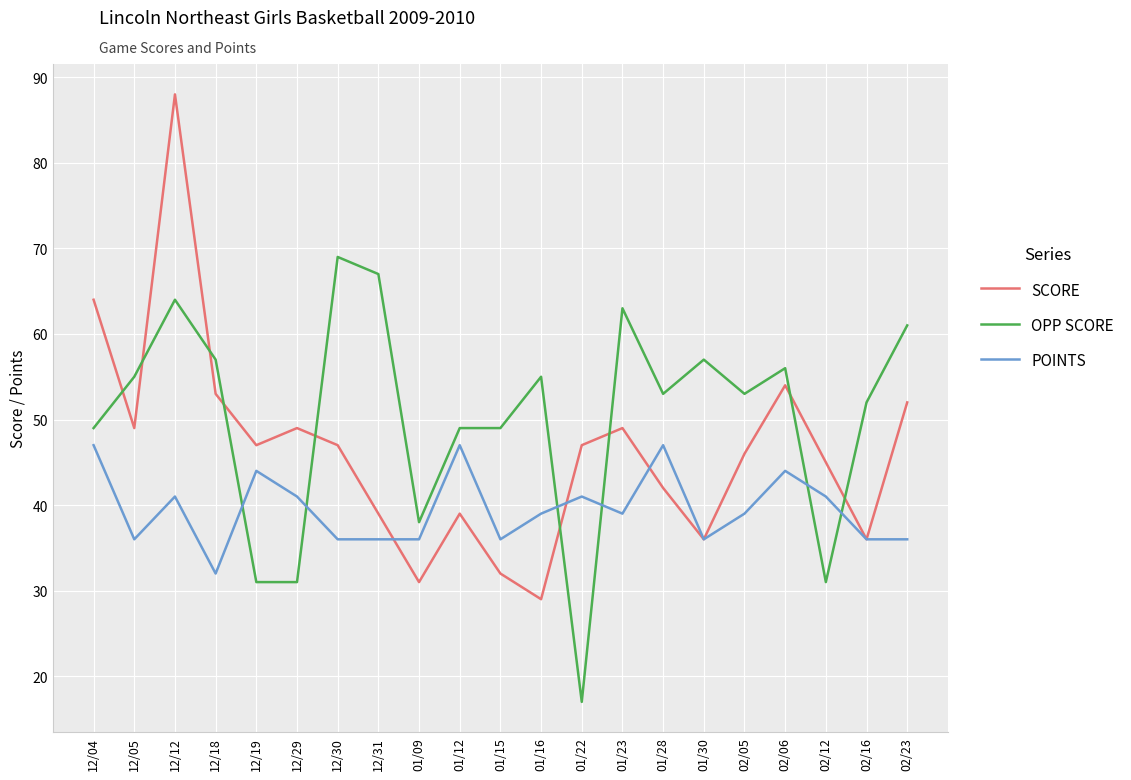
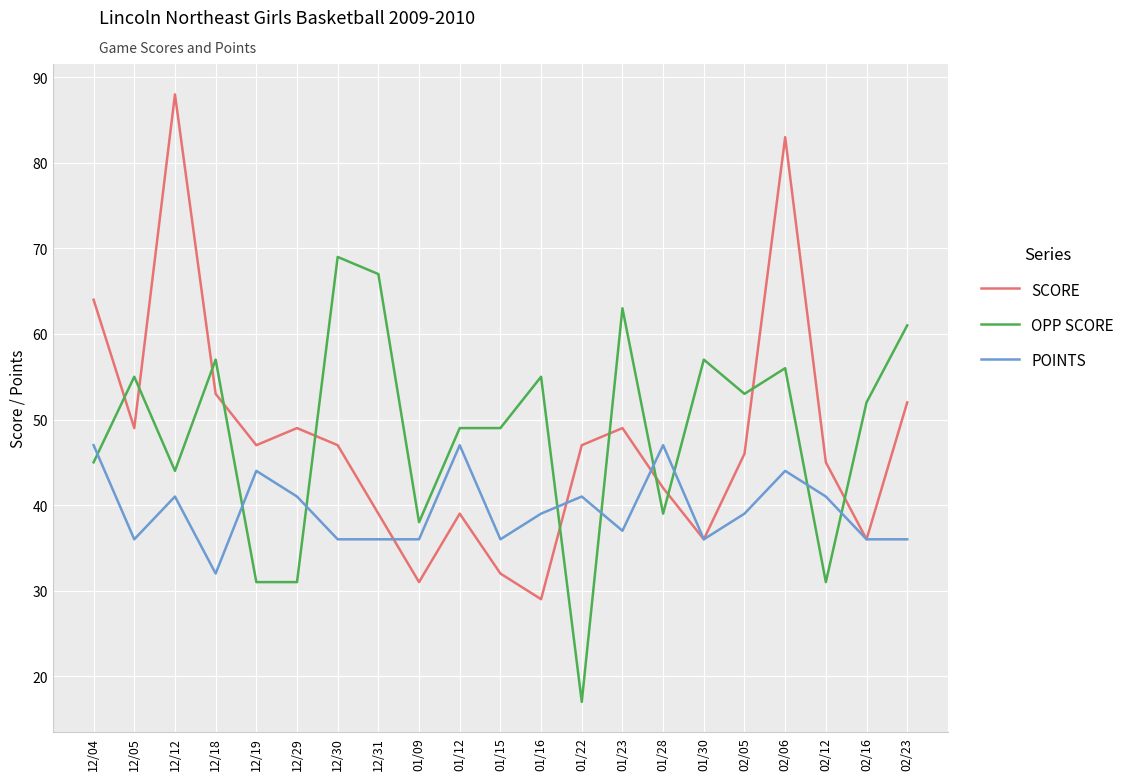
  {
    "SCORE": {
      "12/04": 64,
      "12/05": 49,
      "12/12": 88,
      "12/18": 53,
      "12/19": 47,
      "12/29": 49,
      "12/30": 47,
      "12/31": 39,
      "01/09": 31,
      "01/12": 39,
      "01/15": 32,
      "01/16": 29,
      "01/22": 47,
      "01/23": 49,
      "01/28": 42,
      "02/05": 46,
-     "02/06": 54,
+     "02/06": 83,
      "02/12": 45,
      "02/23": 52
    },
    "OPP SCORE": {
-     "12/04": 49,
+     "12/04": 45,
      "12/05": 55,
-     "12/12": 64,
+     "12/12": 44,
      "12/18": 57,
      "12/19": 31,
      "12/29": 31,
      "12/30": 69,
      "12/31": 67,
      "01/09": 38,
      "01/12": 49,
      "01/15": 49,
      "01/16": 55,
      "01/22": 17,
      "01/23": 63,
-     "01/28": 53,
+     "01/28": 39,
      "01/30": 57,
      "02/05": 53,
      "02/06": 56,
      "02/12": 31,
      "02/16": 52,
      "02/23": 61
    },
    "POINTS": {
      "12/04": 47,
      "12/05": 36,
      "12/12": 41,
      "12/18": 32,
      "12/19": 44,
      "12/29": 41,
      "12/30": 36,
      "12/31": 36,
      "01/09": 36,
      "01/12": 47,
      "01/15": 36,
      "01/16": 39,
      "01/22": 41,
-     "01/23": 39,
+     "01/23": 37,
      "01/28": 47,
      "02/05": 39,
      "02/06": 44,
      "02/12": 41,
      "02/23": 36
    }
  }
